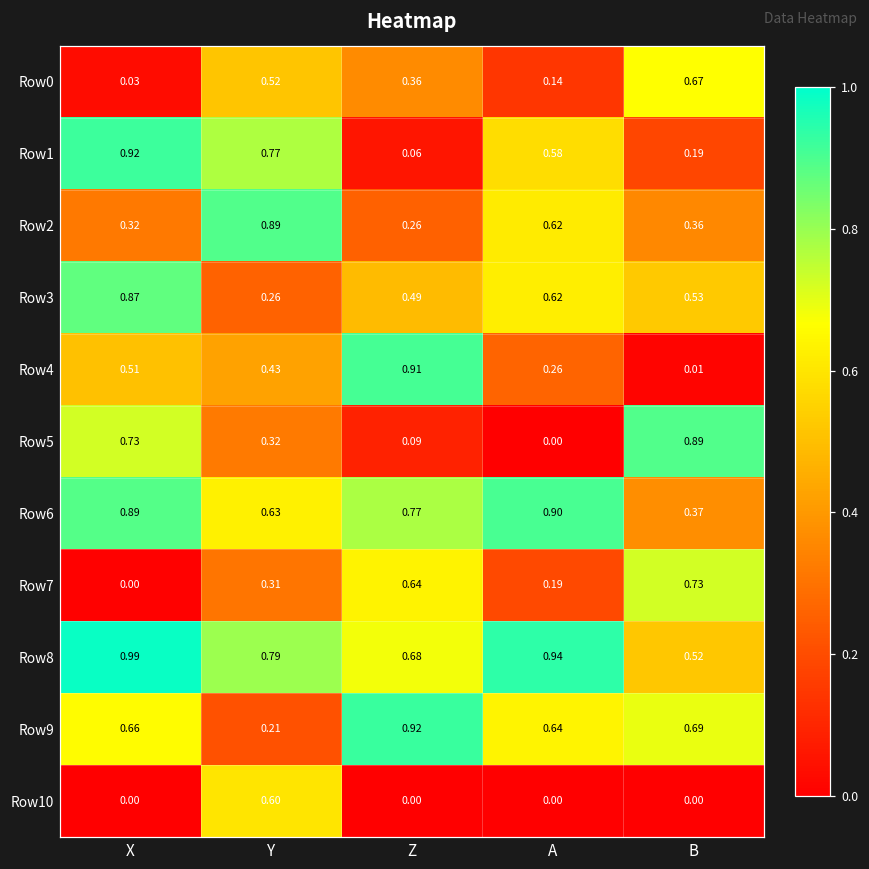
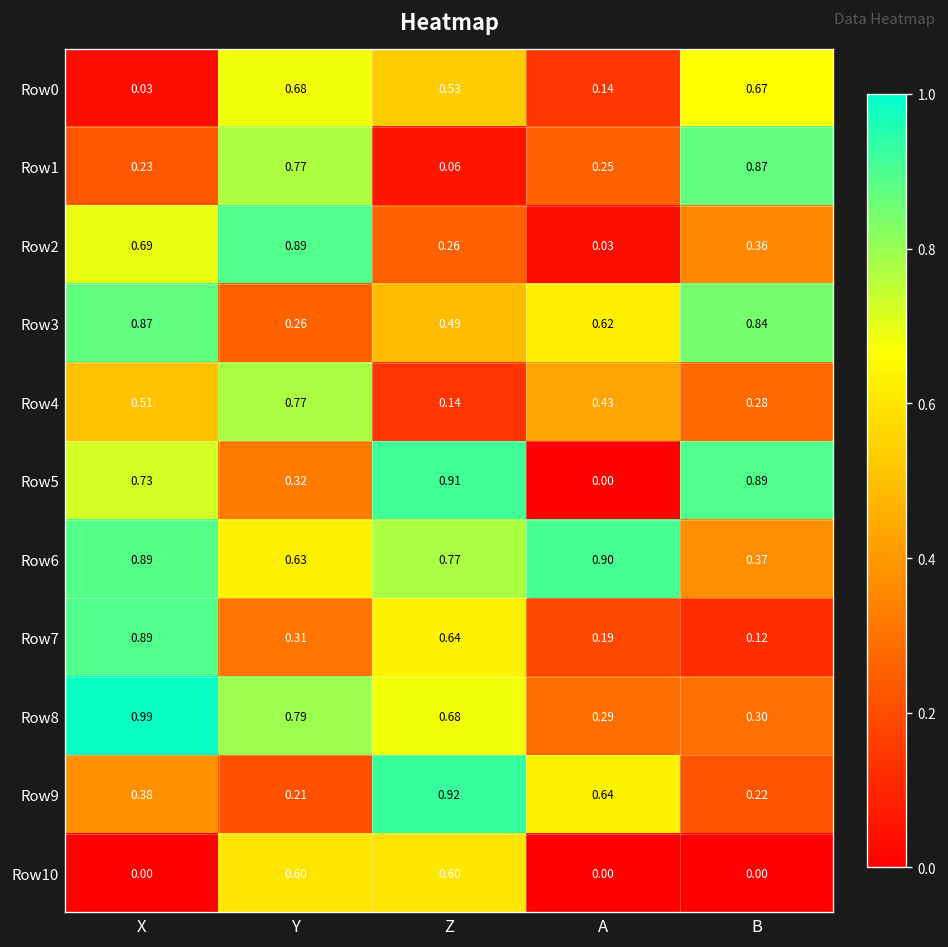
  {
    "Row0": {
      "X": 0.03,
-     "Y": 0.52,
-     "Z": 0.36,
+     "Y": 0.68,
+     "Z": 0.53,
      "A": 0.14,
      "B": 0.67
    },
    "Row1": {
-     "X": 0.92,
+     "X": 0.23,
      "Y": 0.77,
      "Z": 0.06,
-     "A": 0.58,
-     "B": 0.19
+     "A": 0.25,
+     "B": 0.87
    },
    "Row2": {
-     "X": 0.32,
+     "X": 0.69,
      "Y": 0.89,
      "Z": 0.26,
-     "A": 0.62,
+     "A": 0.03,
      "B": 0.36
    },
    "Row3": {
      "X": 0.87,
      "Y": 0.26,
      "Z": 0.49,
      "A": 0.62,
-     "B": 0.53
+     "B": 0.84
    },
    "Row4": {
      "X": 0.51,
-     "Y": 0.43,
-     "Z": 0.91,
-     "A": 0.26,
-     "B": 0.01
+     "Y": 0.77,
+     "Z": 0.14,
+     "A": 0.43,
+     "B": 0.28
    },
    "Row5": {
      "X": 0.73,
      "Y": 0.32,
-     "Z": 0.09,
+     "Z": 0.91,
      "A": 0.00,
      "B": 0.89
    },
    "Row6": {
      "X": 0.89,
      "Y": 0.63,
      "Z": 0.77,
      "A": 0.90,
      "B": 0.37
    },
    "Row7": {
-     "X": 0.00,
+     "X": 0.89,
      "Y": 0.31,
      "Z": 0.64,
      "A": 0.19,
-     "B": 0.73
+     "B": 0.12
    },
    "Row8": {
      "X": 0.99,
      "Y": 0.79,
      "Z": 0.68,
-     "A": 0.94,
-     "B": 0.52
+     "A": 0.29,
+     "B": 0.30
    },
    "Row9": {
-     "X": 0.66,
+     "X": 0.38,
      "Y": 0.21,
      "Z": 0.92,
      "A": 0.64,
-     "B": 0.69
+     "B": 0.22
    },
    "Row10": {
      "X": 0.00,
      "Y": 0.60,
-     "Z": 0.00,
+     "Z": 0.60,
      "A": 0.00,
      "B": 0.00
    }
  }
